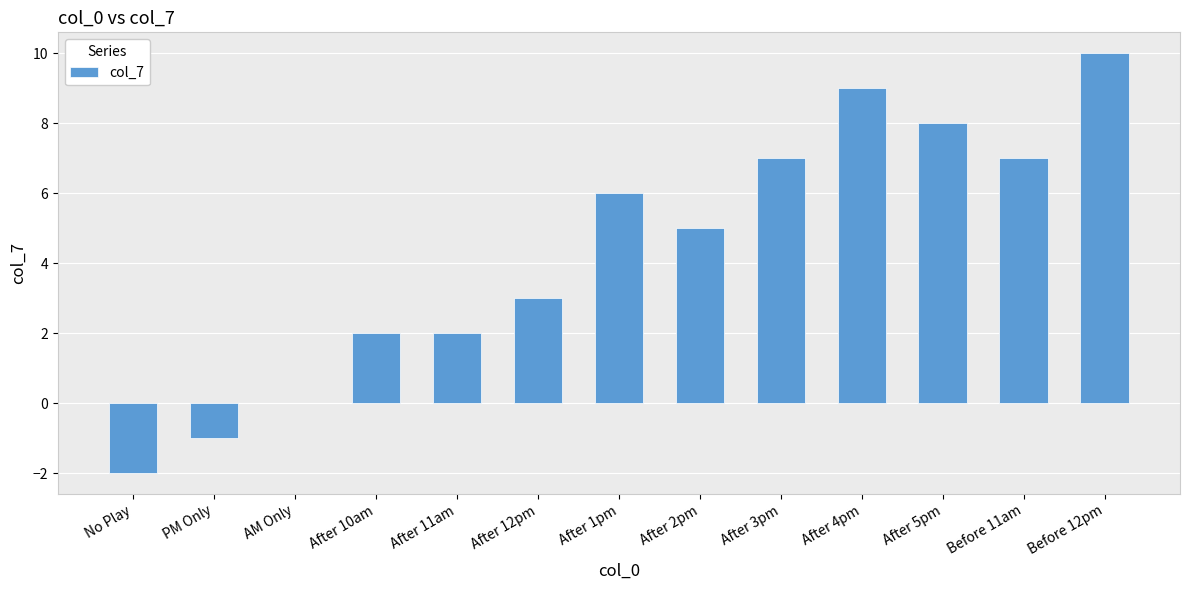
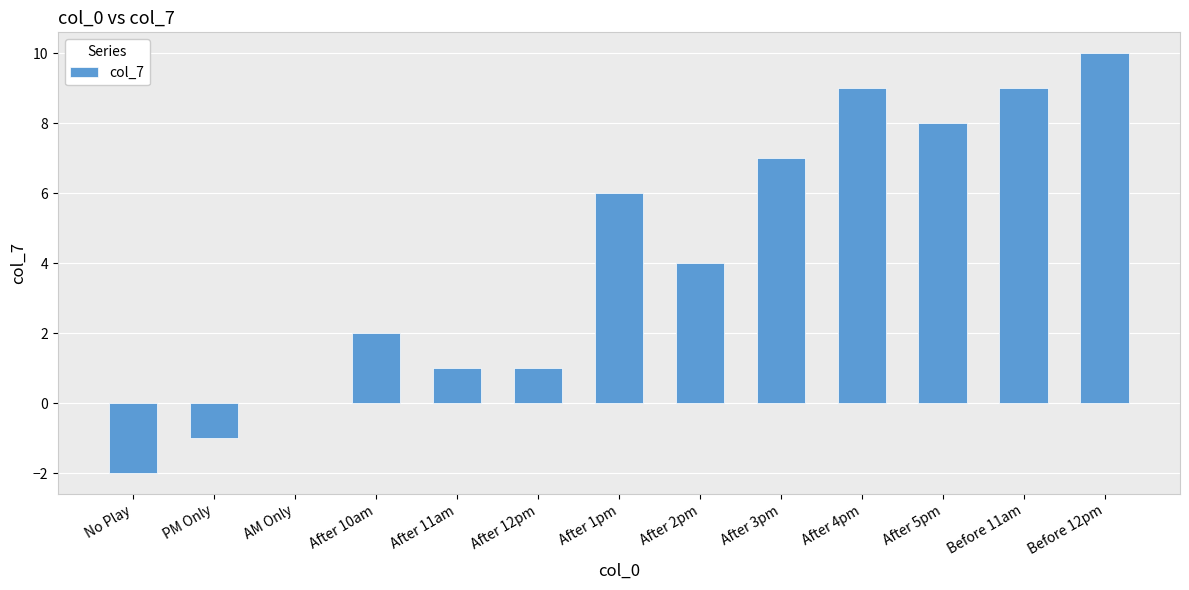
  {
    "No Play": -2,
    "PM Only": -1,
    "AM Only": 0,
    "After 10am": 2,
-   "After 11am": 2,
-   "After 12pm": 3,
+   "After 11am": 1,
+   "After 12pm": 1,
    "After 1pm": 6,
-   "After 2pm": 5,
+   "After 2pm": 4,
    "After 3pm": 7,
    "After 4pm": 9,
    "After 5pm": 8,
-   "Before 11am": 7,
+   "Before 11am": 9,
    "Before 12pm": 10
  }
